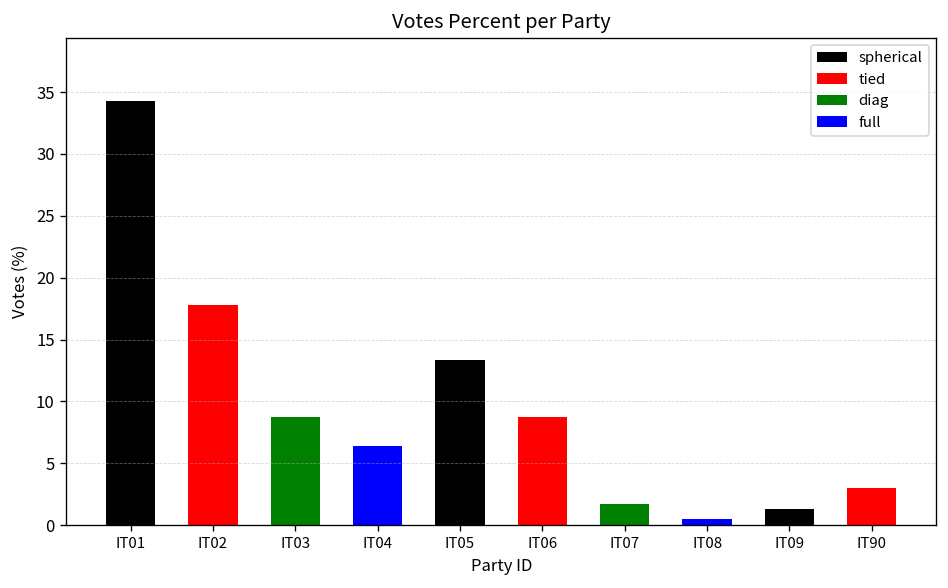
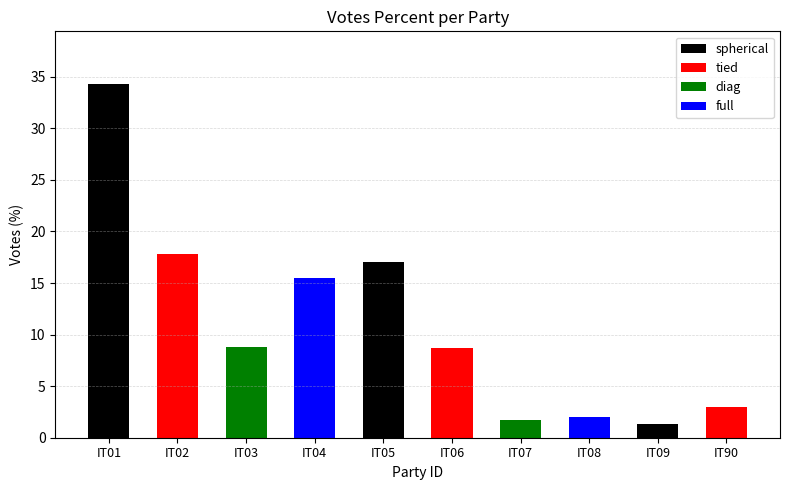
  {
    "IT01": 34.3,
    "IT02": 17.8,
    "IT03": 8.8,
-   "IT04": 6.4,
-   "IT05": 13.4,
+   "IT04": 15.5,
+   "IT05": 17.1,
    "IT06": 8.7,
    "IT07": 1.8,
-   "IT08": 0.5,
+   "IT08": 2.0,
    "IT09": 1.3,
    "IT90": 3.0
  }
